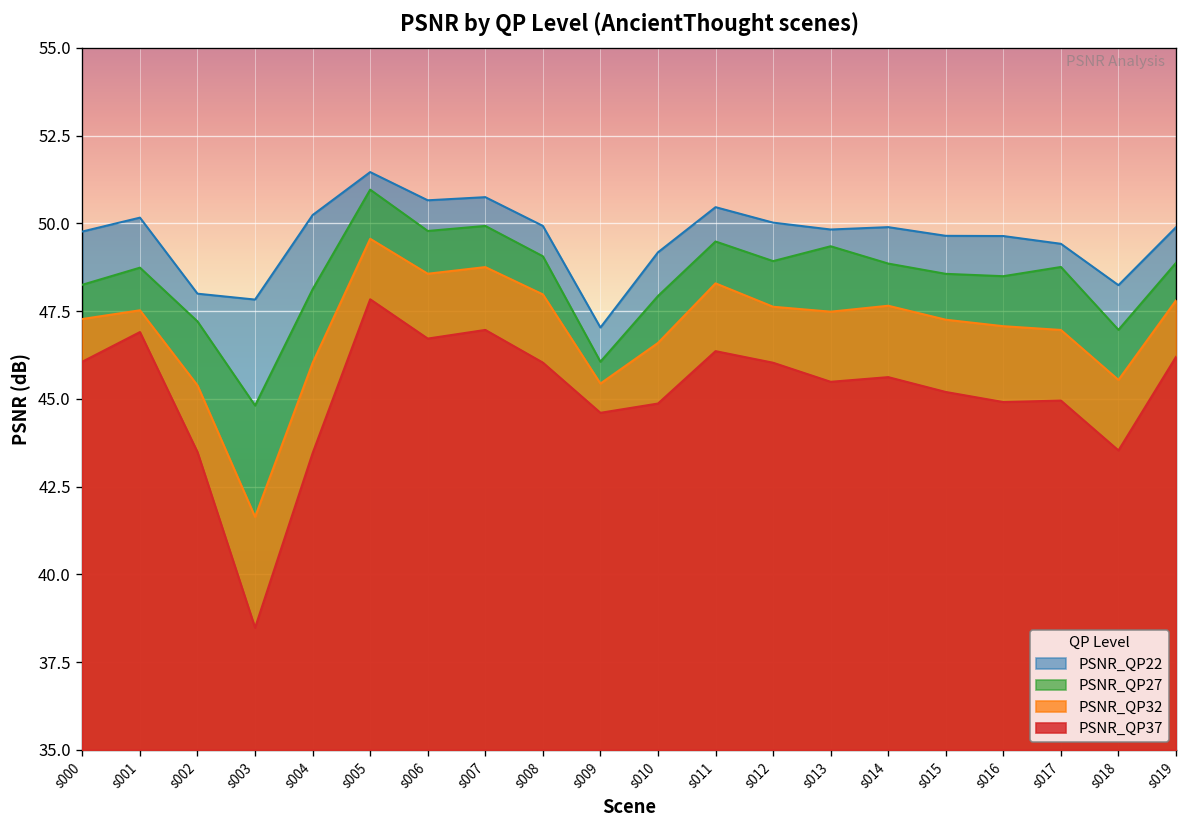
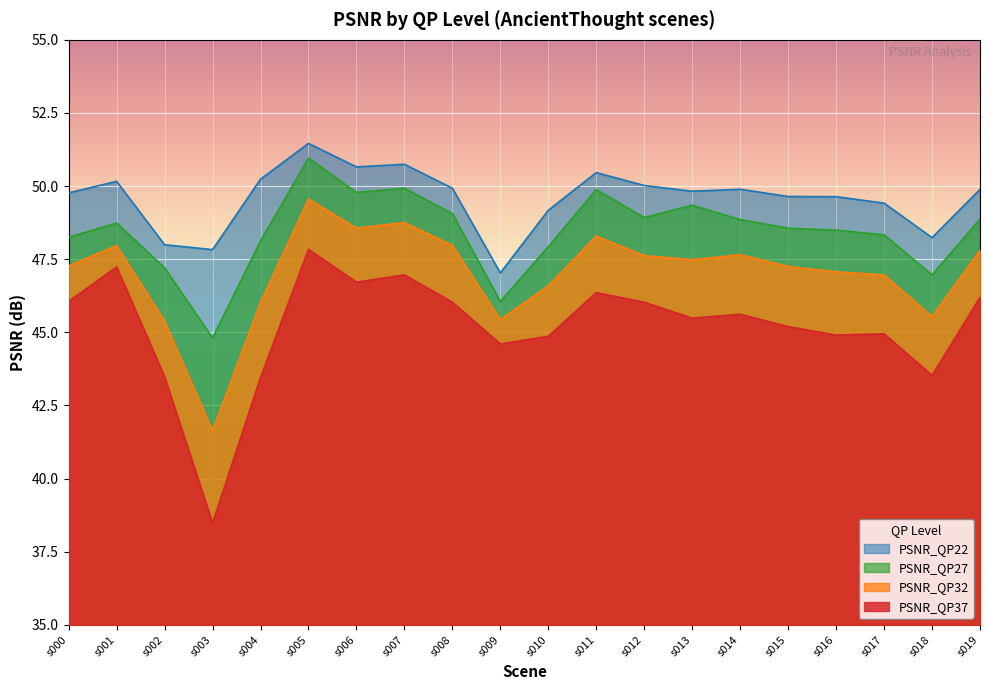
  {
    "PSNR_QP22": {
      "s000": 49.8,
      "s001": 50.2,
      "s002": 48.0,
      "s003": 47.8,
      "s004": 50.2,
      "s005": 51.5,
      "s006": 50.7,
      "s007": 50.7,
      "s008": 49.9,
      "s009": 47.0,
      "s010": 49.2,
      "s011": 50.5,
      "s012": 50.0,
      "s013": 49.8,
      "s014": 49.9,
      "s015": 49.6,
      "s016": 49.6,
      "s017": 49.4,
      "s018": 48.2,
      "s019": 49.9
    },
    "PSNR_QP27": {
      "s000": 48.3,
      "s001": 48.7,
      "s002": 47.2,
      "s003": 44.8,
      "s004": 48.1,
      "s005": 51.0,
      "s006": 49.8,
      "s007": 49.9,
      "s008": 49.1,
      "s009": 46.1,
      "s010": 47.9,
-     "s011": 49.5,
+     "s011": 49.9,
      "s012": 48.9,
      "s013": 49.3,
      "s014": 48.9,
      "s015": 48.6,
      "s016": 48.5,
-     "s017": 48.8,
+     "s017": 48.3,
      "s018": 47.0,
      "s019": 48.9
    },
    "PSNR_QP32": {
      "s000": 47.3,
-     "s001": 47.5,
+     "s001": 48.0,
      "s002": 45.4,
      "s003": 41.6,
      "s004": 46.0,
      "s005": 49.6,
      "s006": 48.6,
      "s007": 48.8,
      "s008": 48.0,
      "s009": 45.4,
      "s010": 46.6,
      "s011": 48.3,
      "s012": 47.6,
      "s013": 47.5,
      "s014": 47.7,
      "s015": 47.3,
      "s016": 47.1,
      "s017": 47.0,
      "s018": 45.5,
      "s019": 47.8
    },
    "PSNR_QP37": {
      "s000": 46.1,
-     "s001": 46.9,
+     "s001": 47.2,
      "s002": 43.5,
      "s003": 38.5,
      "s004": 43.5,
      "s005": 47.8,
      "s006": 46.7,
      "s007": 47.0,
      "s008": 46.0,
      "s009": 44.6,
      "s010": 44.9,
      "s011": 46.4,
      "s012": 46.0,
      "s013": 45.5,
      "s014": 45.6,
      "s015": 45.2,
      "s016": 44.9,
      "s017": 45.0,
      "s018": 43.5,
      "s019": 46.2
    }
  }
